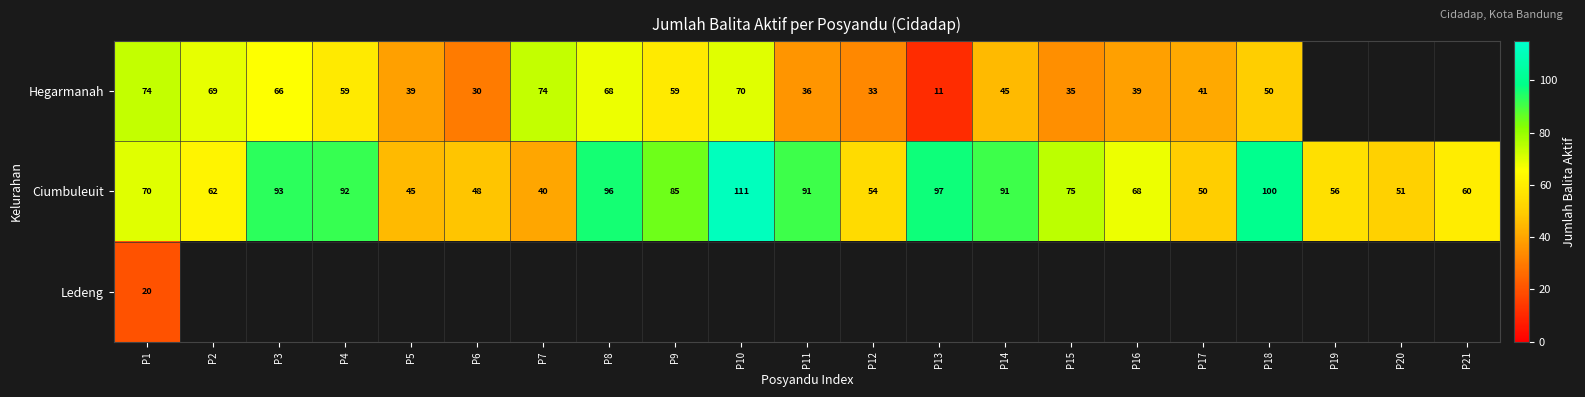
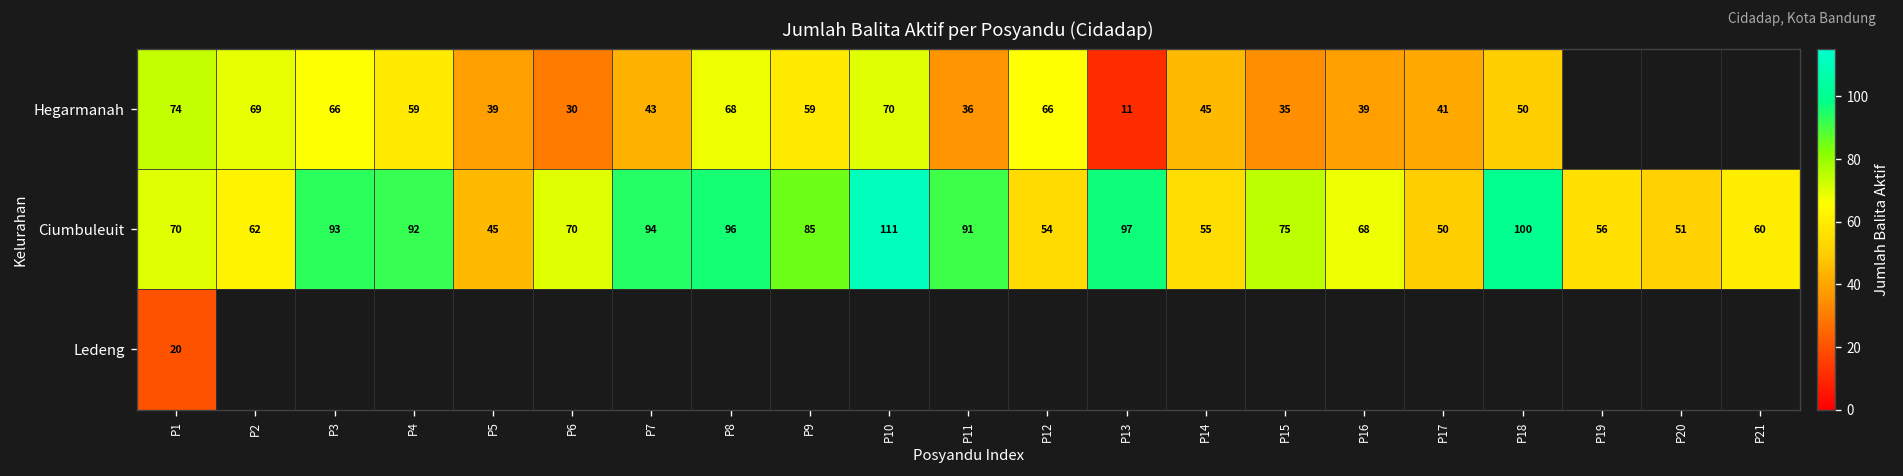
  {
    "Hegarmanah": {
      "P1": 74,
      "P2": 69,
      "P3": 66,
      "P4": 59,
      "P5": 39,
      "P6": 30,
-     "P7": 74,
+     "P7": 43,
      "P8": 68,
      "P9": 59,
      "P10": 70,
      "P11": 36,
-     "P12": 33,
+     "P12": 66,
      "P13": 11,
      "P14": 45,
      "P15": 35,
      "P16": 39,
      "P17": 41,
      "P18": 50
    },
    "Ciumbuleuit": {
      "P1": 70,
      "P2": 62,
      "P3": 93,
      "P4": 92,
      "P5": 45,
-     "P6": 48,
-     "P7": 40,
+     "P6": 70,
+     "P7": 94,
      "P8": 96,
      "P9": 85,
      "P10": 111,
      "P11": 91,
      "P12": 54,
      "P13": 97,
-     "P14": 91,
+     "P14": 55,
      "P15": 75,
      "P16": 68,
      "P17": 50,
      "P18": 100,
      "P19": 56,
      "P20": 51,
      "P21": 60
    },
    "Ledeng": {
      "P1": 20
    }
  }
